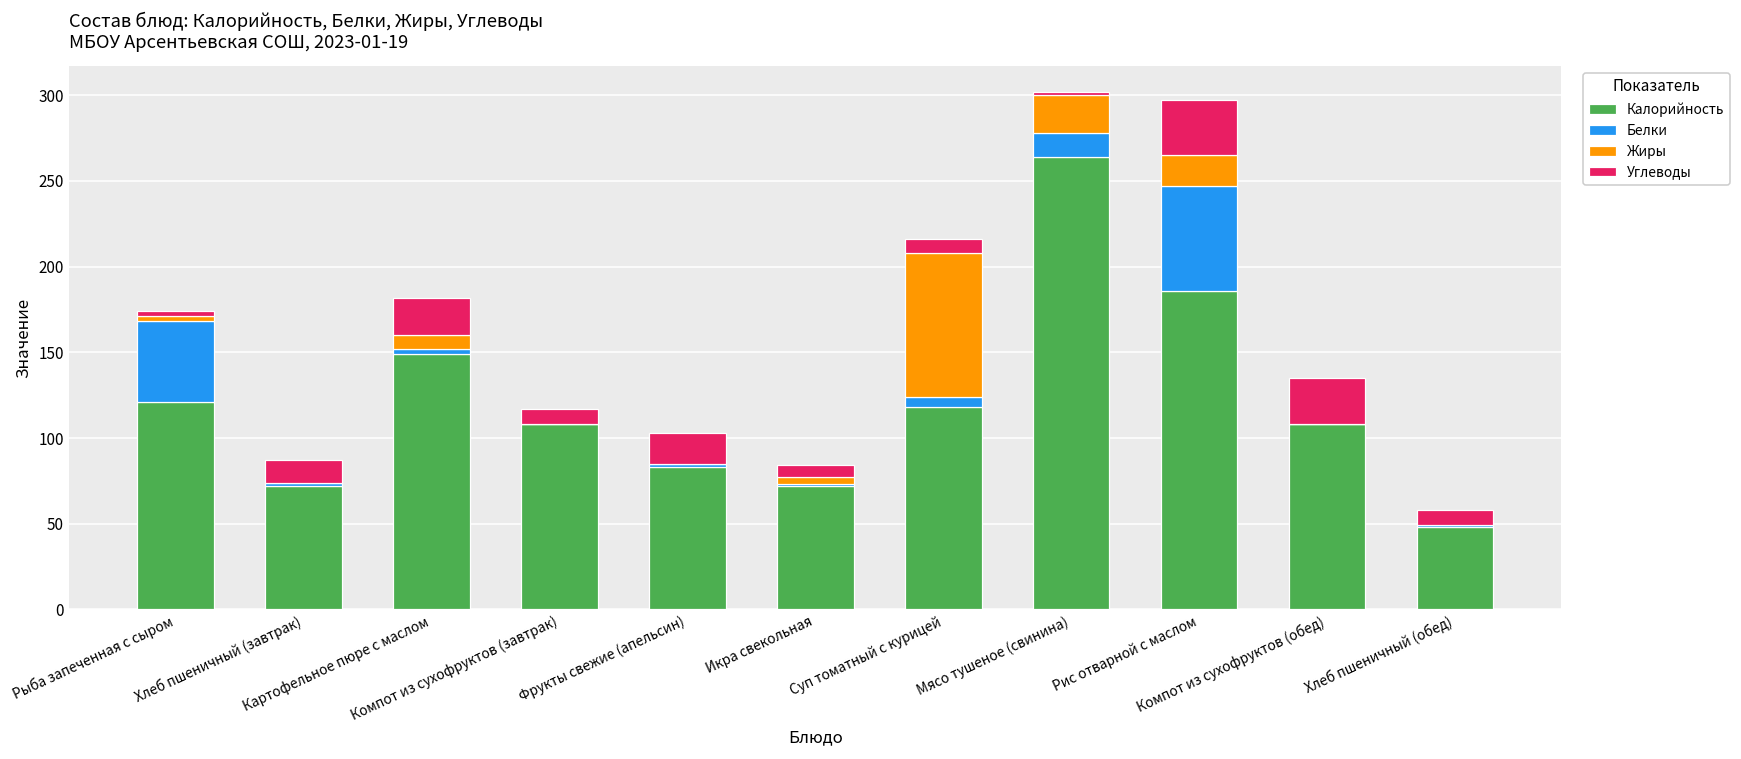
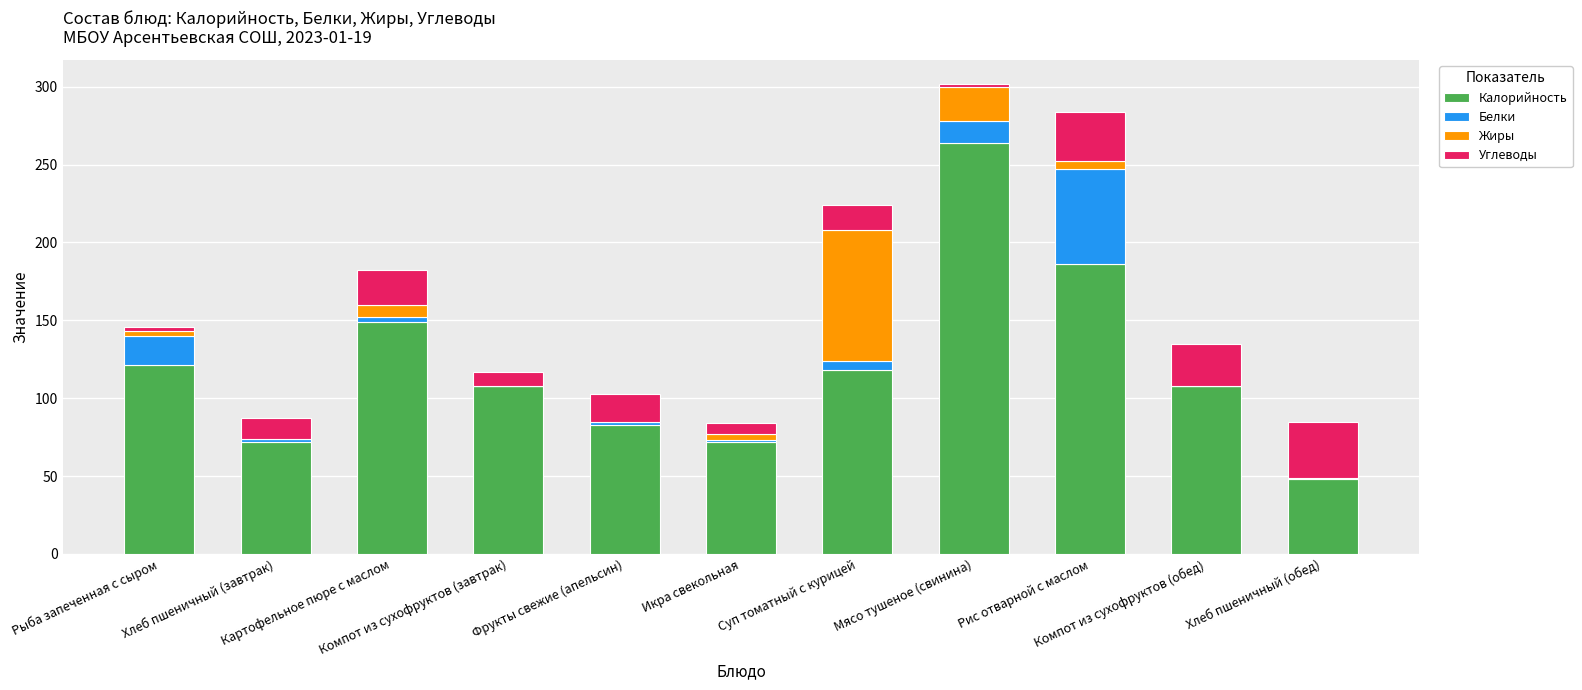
  {
    "Калорийность": {
      "Рыба запеченная с сыром": 121,
      "Хлеб пшеничный (завтрак)": 72,
      "Картофельное пюре с маслом": 149,
      "Компот из сухофруктов (завтрак)": 108,
      "Фрукты свежие (апельсин)": 83,
      "Икра свекольная": 72,
      "Суп томатный с курицей": 118,
      "Мясо тушеное (свинина)": 264,
      "Рис отварной с маслом": 186,
      "Компот из сухофруктов (обед)": 108,
      "Хлеб пшеничный (обед)": 48
    },
    "Белки": {
-     "Рыба запеченная с сыром": 47,
+     "Рыба запеченная с сыром": 19,
      "Хлеб пшеничный (завтрак)": 2,
      "Картофельное пюре с маслом": 3,
      "Компот из сухофруктов (завтрак)": 0,
      "Фрукты свежие (апельсин)": 2,
      "Суп томатный с курицей": 6,
      "Мясо тушеное (свинина)": 14,
      "Рис отварной с маслом": 61,
      "Компот из сухофруктов (обед)": 0
    },
    "Жиры": {
      "Рыба запеченная с сыром": 3,
      "Хлеб пшеничный (завтрак)": 0,
      "Картофельное пюре с маслом": 8,
      "Компот из сухофруктов (завтрак)": 0,
      "Фрукты свежие (апельсин)": 0,
      "Икра свекольная": 4,
      "Суп томатный с курицей": 84,
      "Мясо тушеное (свинина)": 22,
-     "Рис отварной с маслом": 18,
+     "Рис отварной с маслом": 5,
      "Компот из сухофруктов (обед)": 0,
      "Хлеб пшеничный (обед)": 0
    },
    "Углеводы": {
      "Рыба запеченная с сыром": 3,
      "Хлеб пшеничный (завтрак)": 13,
      "Картофельное пюре с маслом": 22,
      "Компот из сухофруктов (завтрак)": 9,
      "Фрукты свежие (апельсин)": 18,
      "Икра свекольная": 7,
-     "Суп томатный с курицей": 8,
+     "Суп томатный с курицей": 16,
      "Мясо тушеное (свинина)": 2,
      "Рис отварной с маслом": 32,
      "Компот из сухофруктов (обед)": 27,
-     "Хлеб пшеничный (обед)": 9
+     "Хлеб пшеничный (обед)": 36
    }
  }
